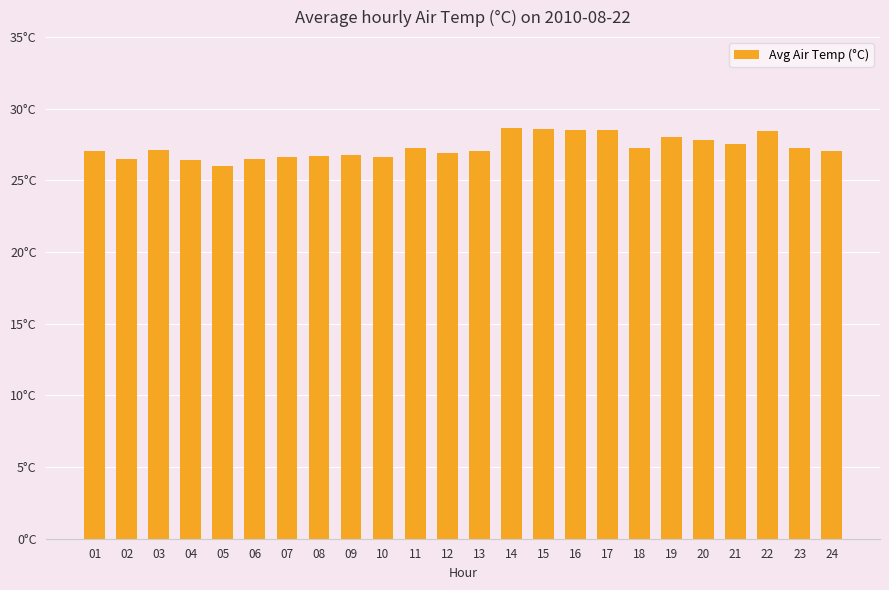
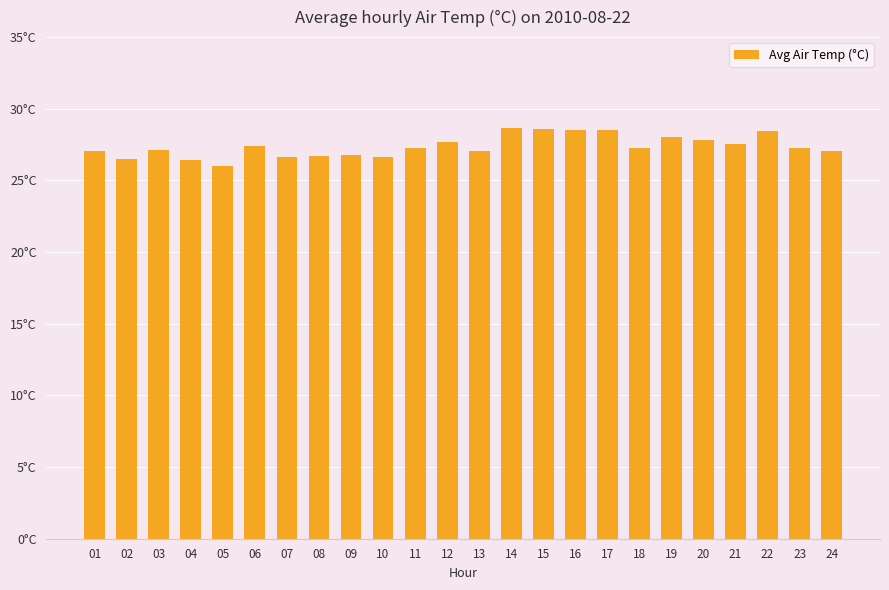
  {
    "01": "27.0°C",
    "02": "26.5°C",
    "03": "27.1°C",
    "04": "26.5°C",
    "05": "26.0°C",
-   "06": "26.5°C",
+   "06": "27.4°C",
    "07": "26.6°C",
    "08": "26.7°C",
    "09": "26.7°C",
    "10": "26.6°C",
    "11": "27.3°C",
-   "12": "26.9°C",
+   "12": "27.7°C",
    "13": "27.1°C",
    "14": "28.6°C",
    "15": "28.6°C",
    "16": "28.5°C",
    "17": "28.5°C",
    "18": "27.3°C",
    "19": "28.1°C",
    "20": "27.8°C",
    "21": "27.5°C",
    "22": "28.5°C",
    "23": "27.3°C",
    "24": "27.1°C"
  }
